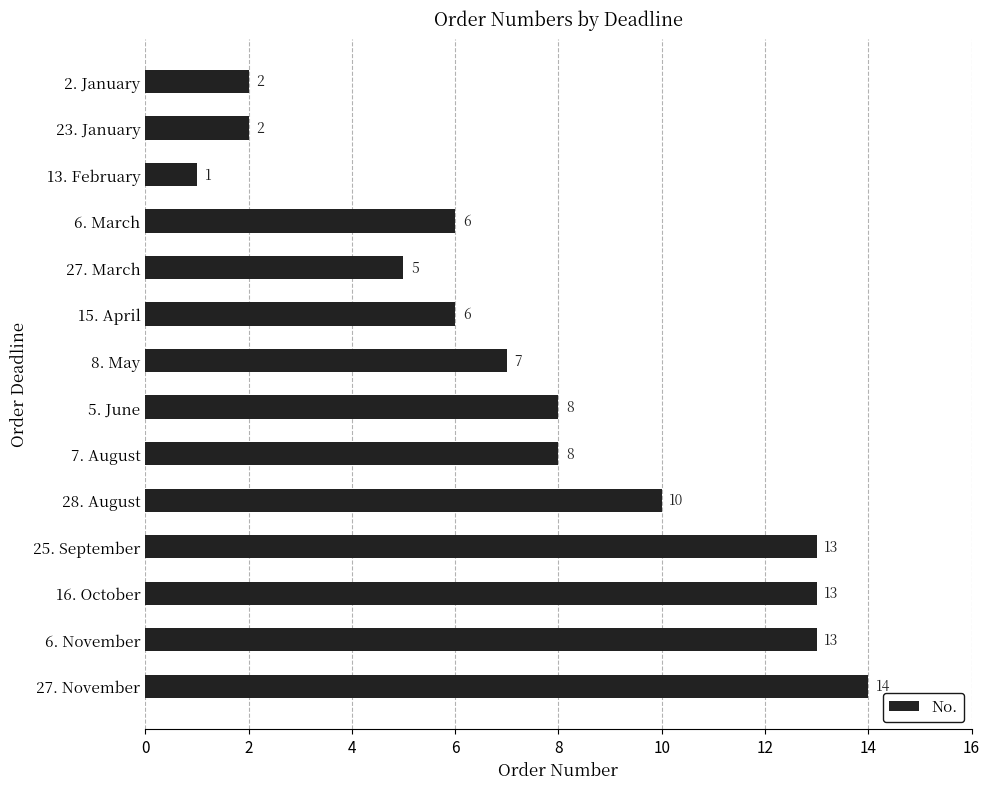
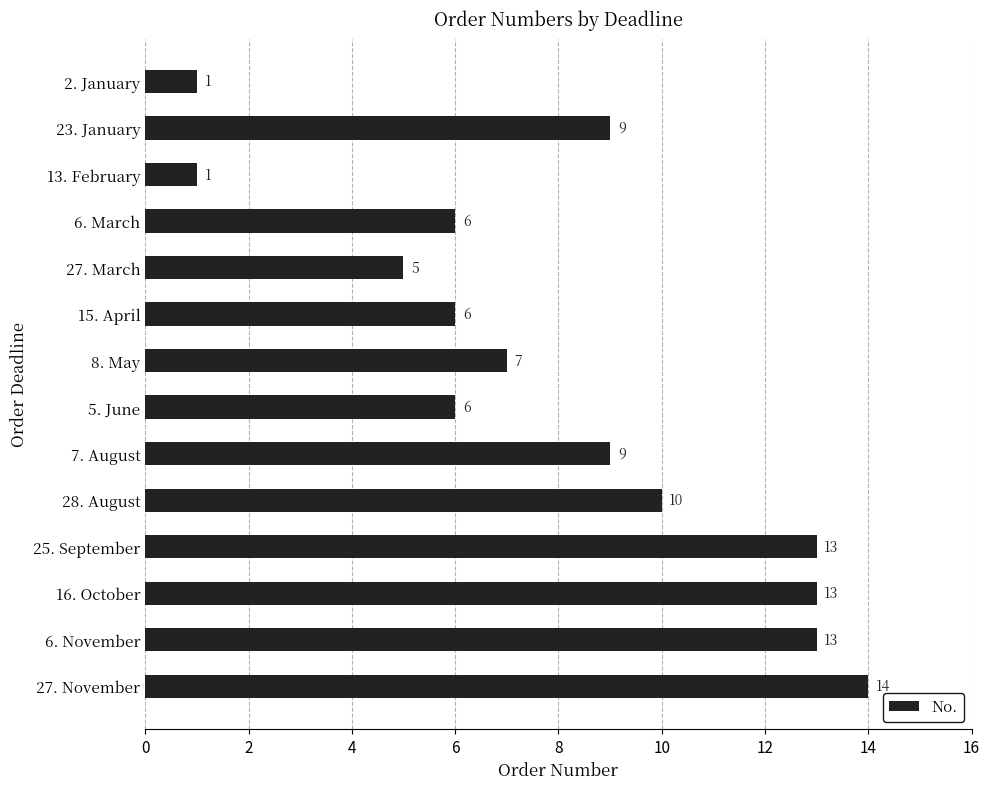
  {
-   "2. January": 2,
-   "23. January": 2,
+   "2. January": 1,
+   "23. January": 9,
    "13. February": 1,
    "6. March": 6,
    "27. March": 5,
    "15. April": 6,
    "8. May": 7,
-   "5. June": 8,
-   "7. August": 8,
+   "5. June": 6,
+   "7. August": 9,
    "28. August": 10,
    "25. September": 13,
    "16. October": 13,
    "6. November": 13
  }
